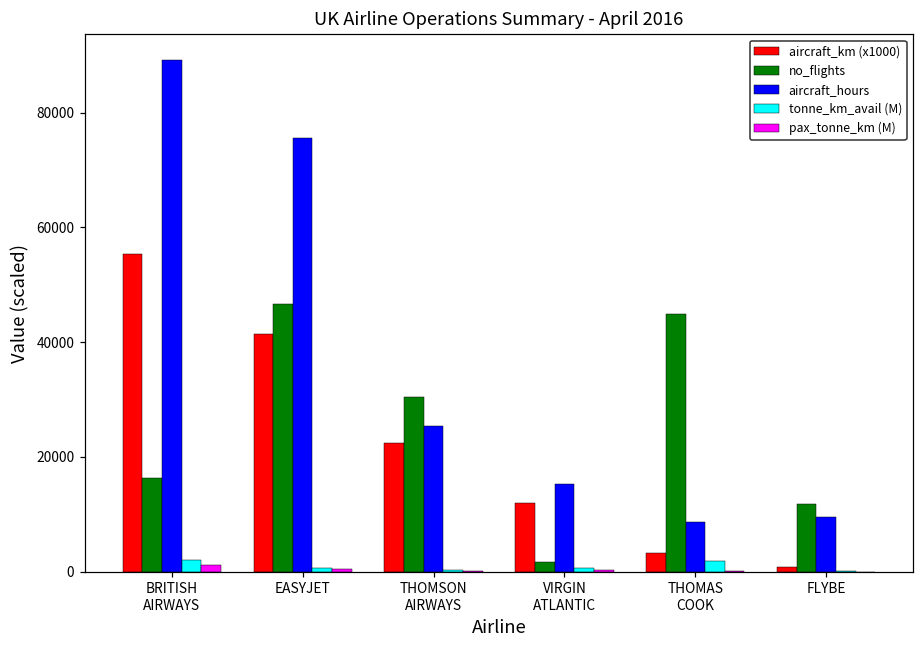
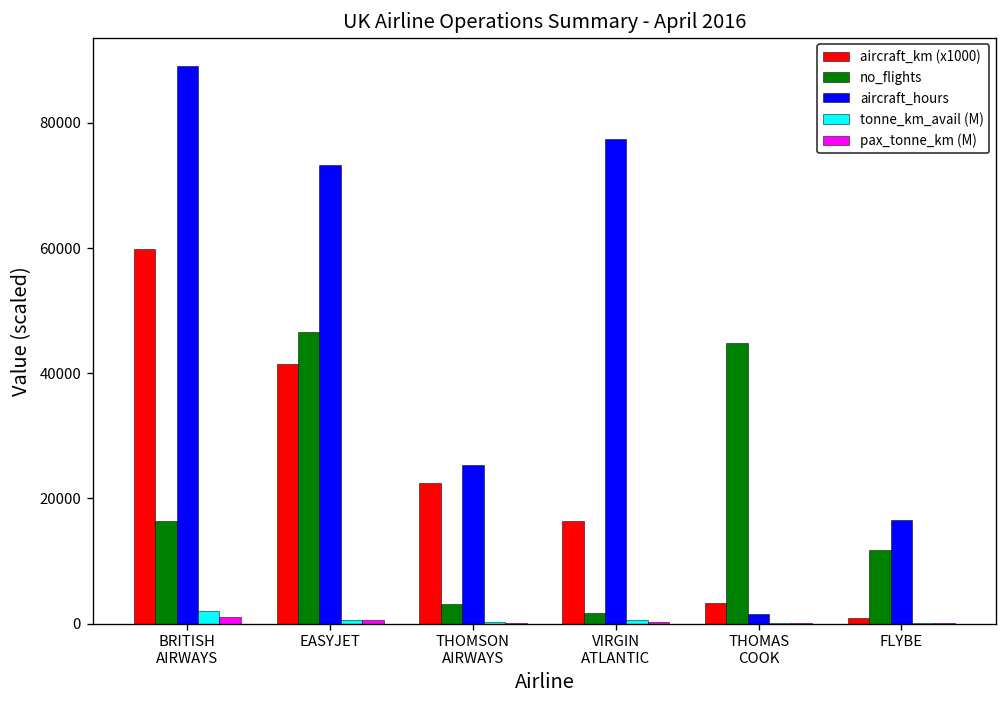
  {
    "aircraft_km (x1000)": {
-     "BRITISH AIRWAYS": 55000,
+     "BRITISH AIRWAYS": 60000,
      "EASYJET": 41000,
      "THOMSON AIRWAYS": 22000,
-     "VIRGIN ATLANTIC": 12000,
+     "VIRGIN ATLANTIC": 16000,
      "THOMAS COOK": 3000,
      "FLYBE": 1000
    },
    "no_flights": {
      "BRITISH AIRWAYS": 16000,
      "EASYJET": 47000,
-     "THOMSON AIRWAYS": 30000,
+     "THOMSON AIRWAYS": 3000,
      "VIRGIN ATLANTIC": 2000,
      "THOMAS COOK": 45000,
      "FLYBE": 12000
    },
    "aircraft_hours": {
      "BRITISH AIRWAYS": 89000,
-     "EASYJET": 76000,
+     "EASYJET": 73000,
      "THOMSON AIRWAYS": 25000,
-     "VIRGIN ATLANTIC": 15000,
-     "THOMAS COOK": 9000,
-     "FLYBE": 10000
+     "VIRGIN ATLANTIC": 77000,
+     "THOMAS COOK": 1000,
+     "FLYBE": 17000
    },
    "tonne_km_avail (M)": {
      "BRITISH AIRWAYS": 2000,
      "EASYJET": 1000,
      "VIRGIN ATLANTIC": 1000,
-     "THOMAS COOK": 2000
+     "THOMAS COOK": 0
    },
    "pax_tonne_km (M)": {
      "BRITISH AIRWAYS": 1000,
      "EASYJET": 1000
    }
  }
